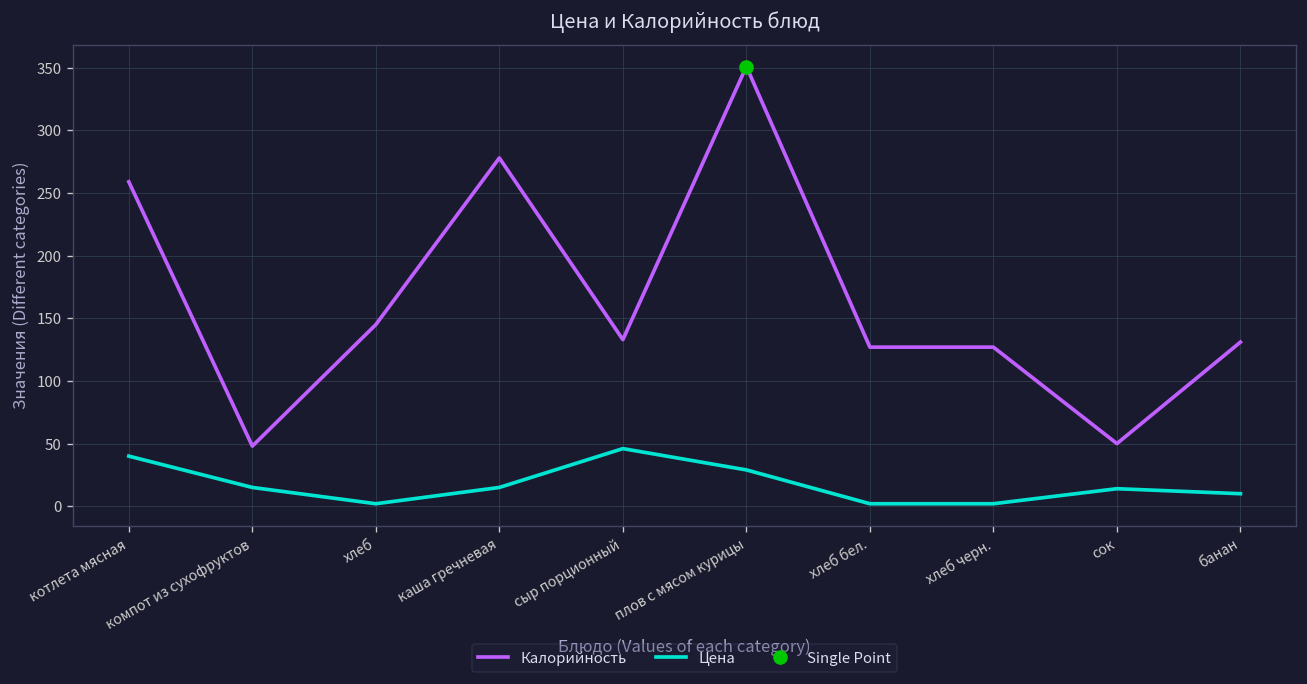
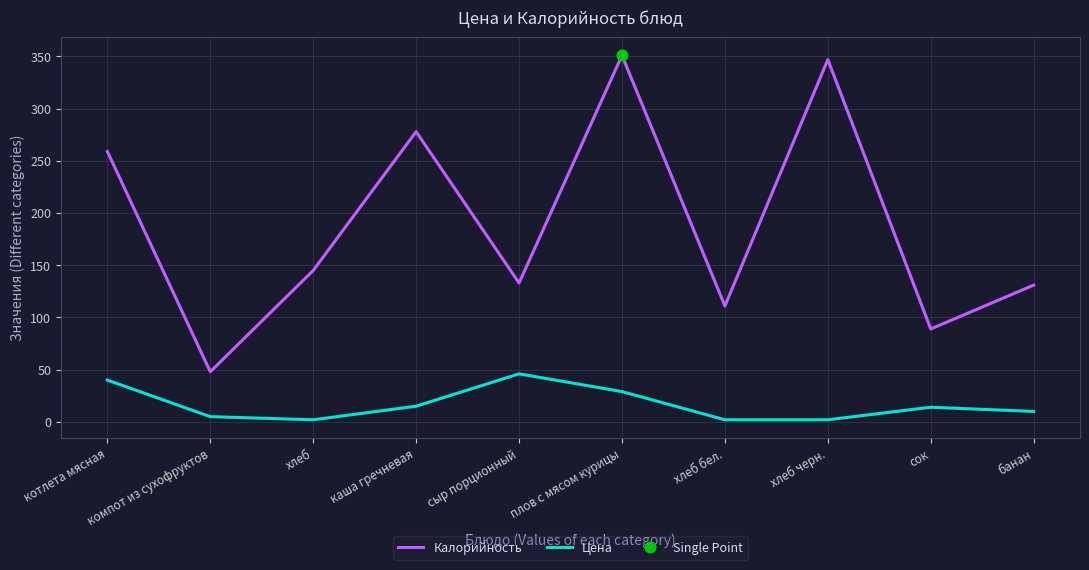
  {
    "Калорийность": {
      "котлета мясная": 259,
      "компот из сухофруктов": 48,
      "хлеб": 145,
      "каша гречневая": 278,
      "сыр порционный": 133,
-     "хлеб бел.": 127,
-     "хлеб черн.": 127,
-     "сок": 50,
+     "хлеб бел.": 111,
+     "хлеб черн.": 347,
+     "сок": 89,
      "банан": 131
    },
    "Цена": {
      "котлета мясная": 40,
-     "компот из сухофруктов": 15,
+     "компот из сухофруктов": 5,
      "хлеб": 2,
      "каша гречневая": 15,
      "сыр порционный": 46,
      "плов с мясом курицы": 29,
      "хлеб бел.": 2,
      "хлеб черн.": 2,
      "сок": 14,
      "банан": 10
    }
  }
